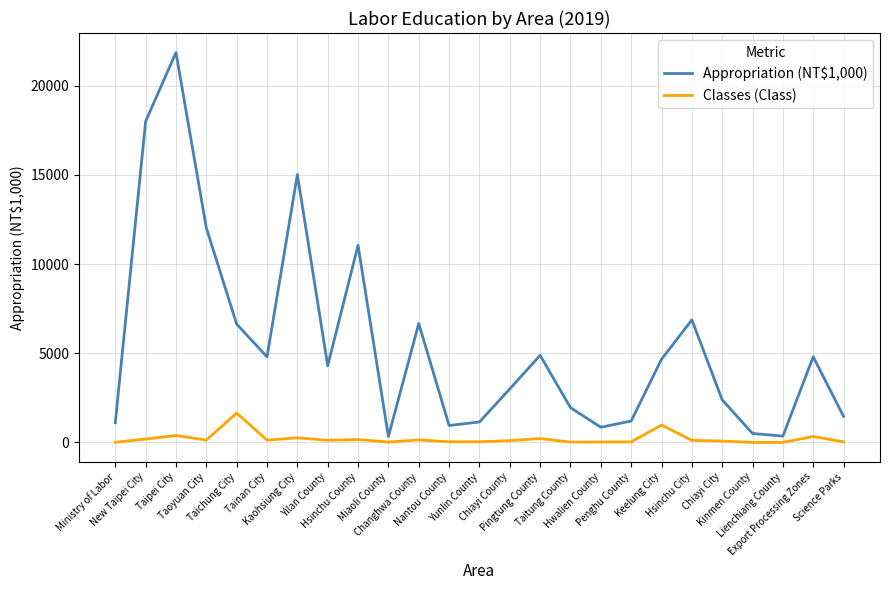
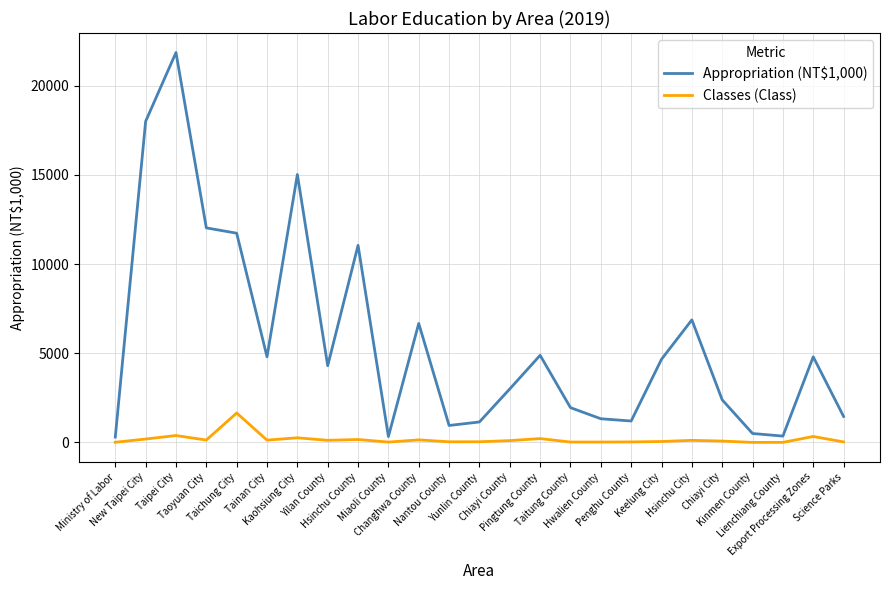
  {
    "Appropriation (NT$1,000)": {
-     "Ministry of Labor": 1100,
+     "Ministry of Labor": 300,
      "New Taipei City": 18000,
      "Taipei City": 21900,
      "Taoyuan City": 12000,
-     "Taichung City": 6600,
+     "Taichung City": 11700,
      "Tainan City": 4800,
      "Kaohsiung City": 15000,
      "Yilan County": 4300,
      "Hsinchu County": 11100,
      "Miaoli County": 300,
      "Changhwa County": 6700,
      "Nantou County": 1000,
      "Yunlin County": 1100,
      "Chiayi County": 3000,
      "Pingtung County": 4900,
      "Taitung County": 2000,
-     "Hwalien County": 900,
+     "Hwalien County": 1300,
      "Penghu County": 1200,
      "Keelung City": 4700,
      "Hsinchu City": 6900,
      "Chiayi City": 2400,
      "Kinmen County": 500,
      "Lienchiang County": 400,
      "Export Processing Zones": 4800,
      "Science Parks": 1500
    },
    "Classes (Class)": {
      "Ministry of Labor": 0,
      "New Taipei City": 200,
      "Taipei City": 400,
      "Taoyuan City": 100,
      "Taichung City": 1600,
      "Tainan City": 100,
      "Kaohsiung City": 300,
      "Yilan County": 100,
      "Hsinchu County": 200,
      "Miaoli County": 0,
      "Changhwa County": 100,
      "Nantou County": 0,
      "Yunlin County": 0,
      "Chiayi County": 100,
      "Pingtung County": 200,
      "Taitung County": 0,
      "Hwalien County": 0,
      "Penghu County": 0,
-     "Keelung City": 1000,
+     "Keelung City": 100,
      "Hsinchu City": 100,
      "Chiayi City": 100,
      "Kinmen County": 0,
      "Lienchiang County": 0,
      "Export Processing Zones": 300,
      "Science Parks": 0
    }
  }
